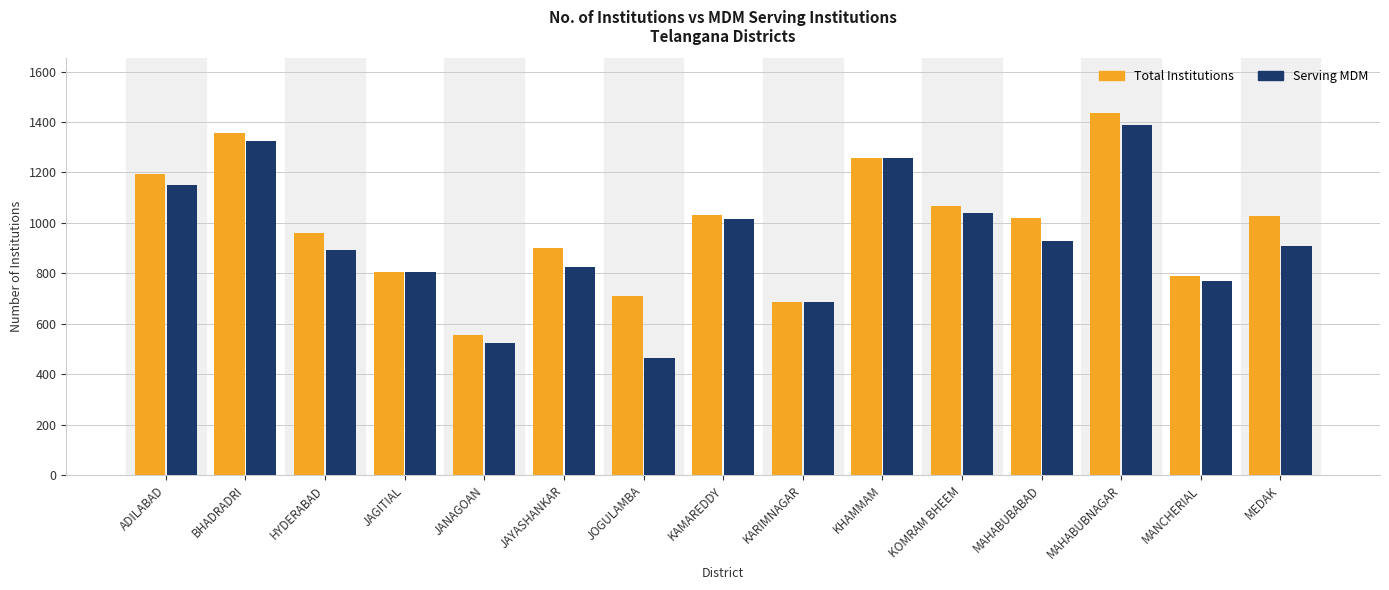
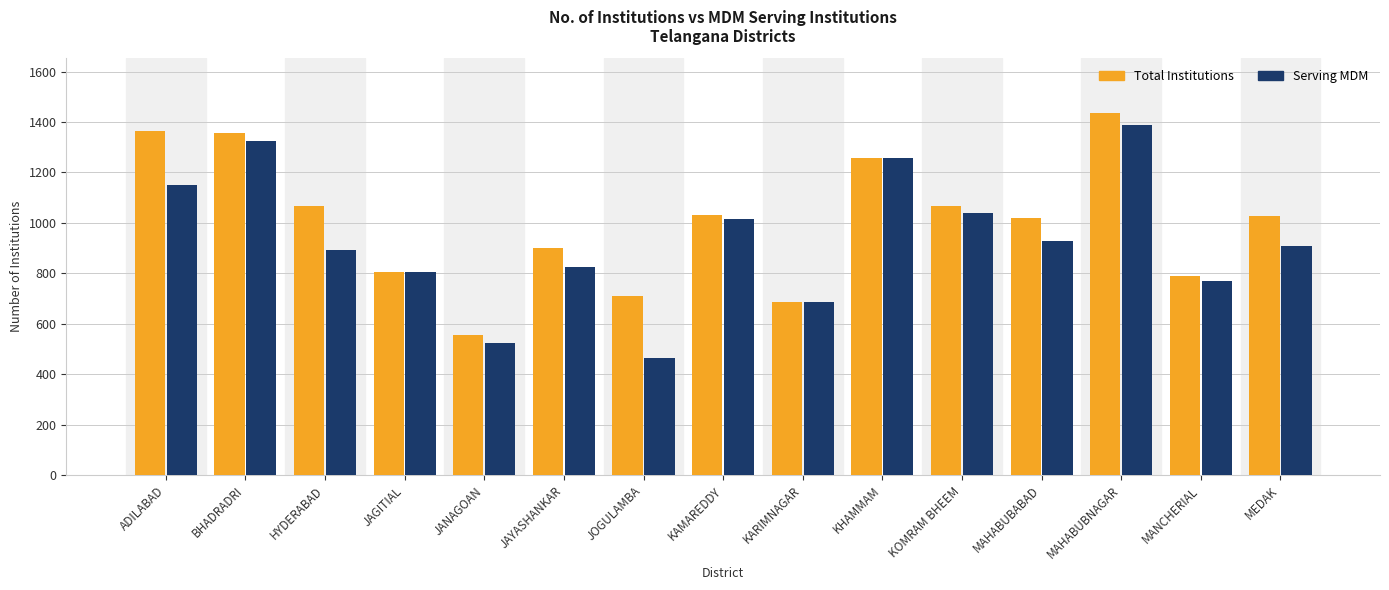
  {
    "Total Institutions": {
-     "ADILABAD": 1200,
+     "ADILABAD": 1370,
      "BHADRADRI": 1360,
-     "HYDERABAD": 960,
+     "HYDERABAD": 1070,
      "JAGITIAL": 810,
      "JANAGOAN": 560,
      "JAYASHANKAR": 900,
      "JOGULAMBA": 710,
      "KAMAREDDY": 1030,
      "KARIMNAGAR": 690,
      "KHAMMAM": 1260,
      "KOMRAM BHEEM": 1070,
      "MAHABUBABAD": 1020,
      "MAHABUBNAGAR": 1440,
      "MANCHERIAL": 790,
      "MEDAK": 1030
    },
    "Serving MDM": {
      "ADILABAD": 1150,
      "BHADRADRI": 1320,
      "HYDERABAD": 890,
      "JAGITIAL": 810,
      "JANAGOAN": 520,
      "JAYASHANKAR": 830,
      "JOGULAMBA": 470,
      "KAMAREDDY": 1010,
      "KARIMNAGAR": 690,
      "KHAMMAM": 1260,
      "KOMRAM BHEEM": 1040,
      "MAHABUBABAD": 930,
      "MAHABUBNAGAR": 1390,
      "MANCHERIAL": 770,
      "MEDAK": 910
    }
  }
